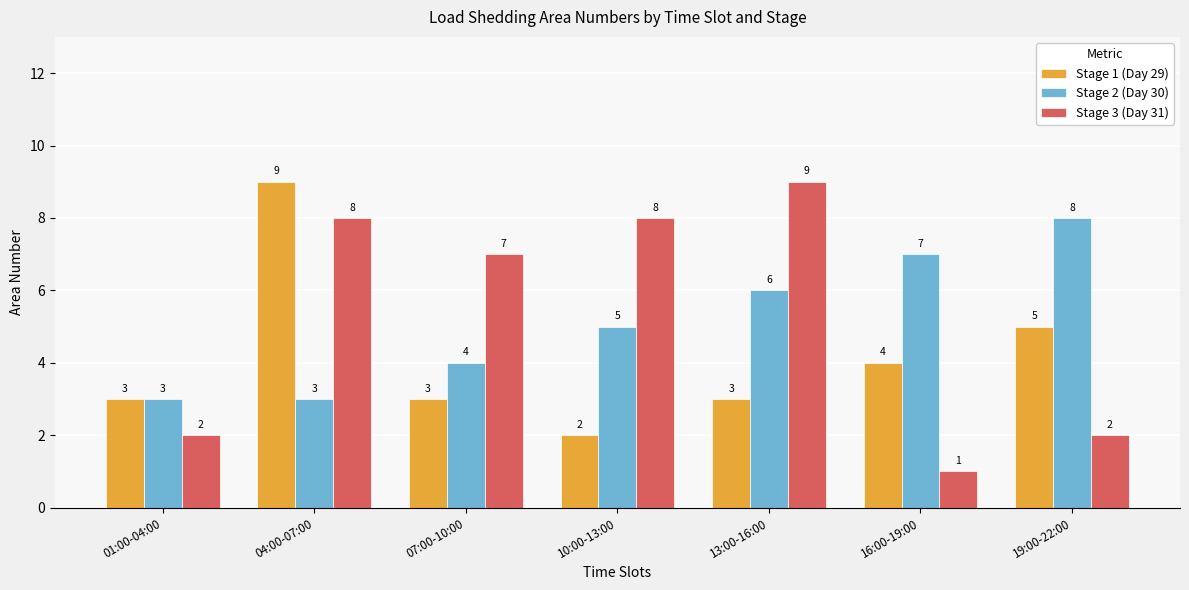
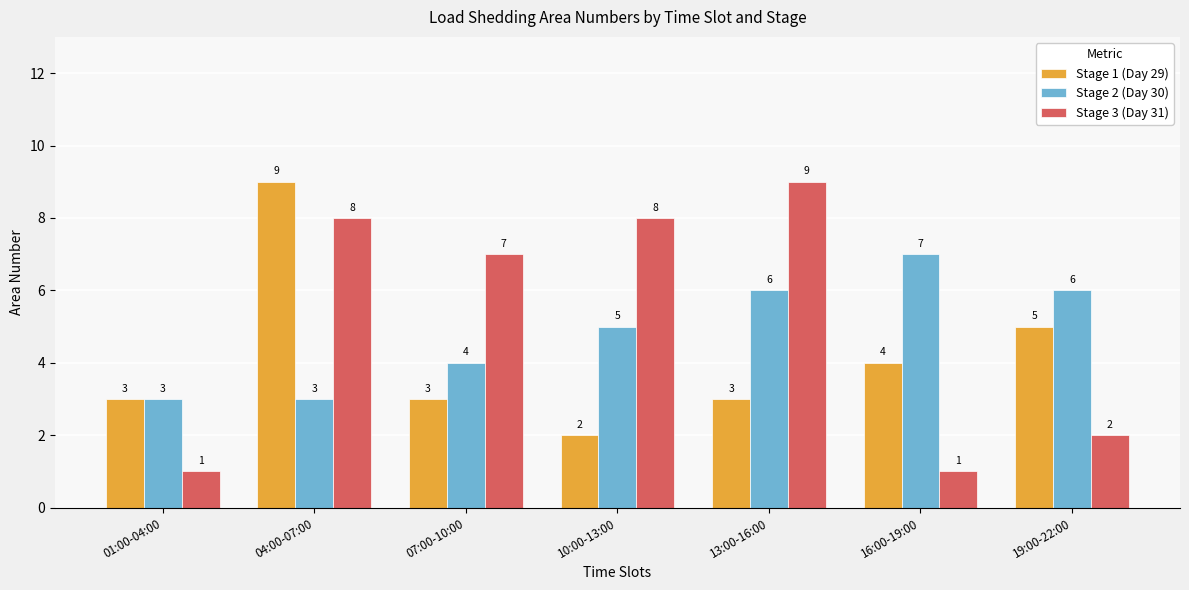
  {
    "Stage 1 (Day 29)": {
      "01:00-04:00": 3,
      "04:00-07:00": 9,
      "07:00-10:00": 3,
      "10:00-13:00": 2,
      "13:00-16:00": 3,
      "16:00-19:00": 4,
      "19:00-22:00": 5
    },
    "Stage 2 (Day 30)": {
      "01:00-04:00": 3,
      "04:00-07:00": 3,
      "07:00-10:00": 4,
      "10:00-13:00": 5,
      "13:00-16:00": 6,
      "16:00-19:00": 7,
-     "19:00-22:00": 8
+     "19:00-22:00": 6
    },
    "Stage 3 (Day 31)": {
-     "01:00-04:00": 2,
+     "01:00-04:00": 1,
      "04:00-07:00": 8,
      "07:00-10:00": 7,
      "10:00-13:00": 8,
      "13:00-16:00": 9,
      "16:00-19:00": 1,
      "19:00-22:00": 2
    }
  }
